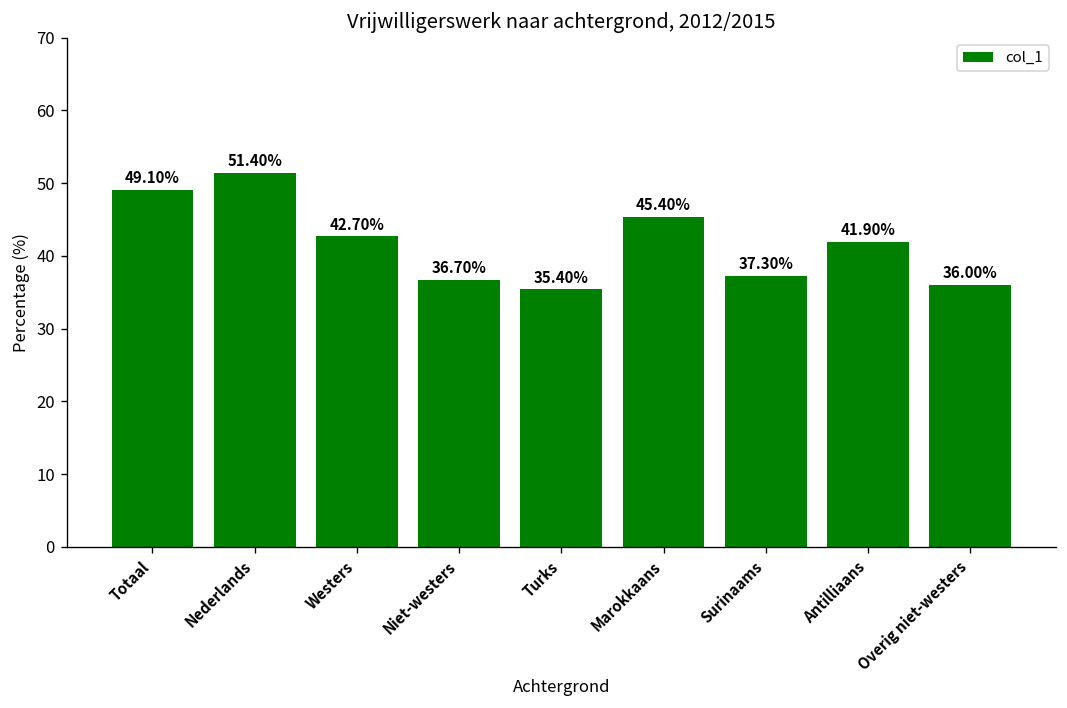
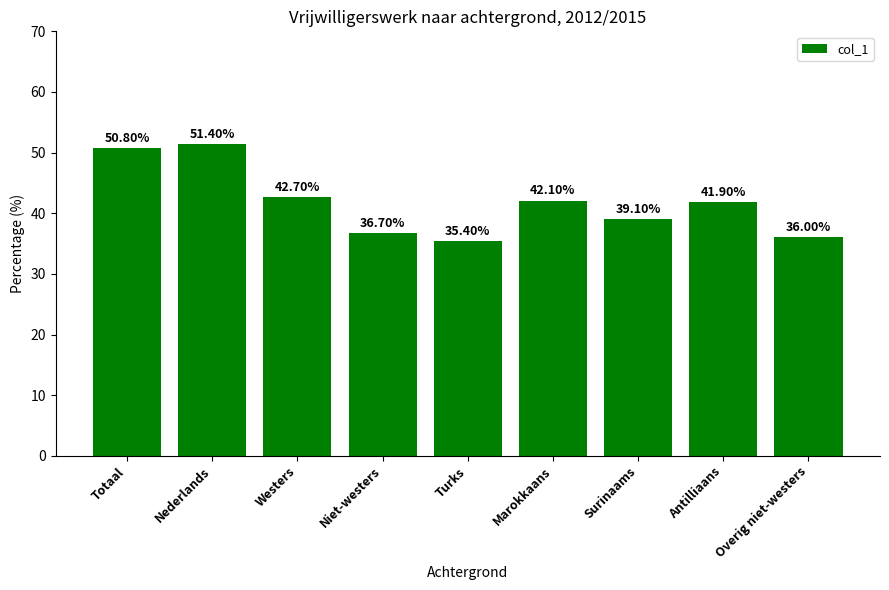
  {
-   "Totaal": "49.10%",
+   "Totaal": "50.80%",
    "Nederlands": "51.40%",
    "Westers": "42.70%",
    "Niet-westers": "36.70%",
    "Turks": "35.40%",
-   "Marokkaans": "45.40%",
-   "Surinaams": "37.30%",
+   "Marokkaans": "42.10%",
+   "Surinaams": "39.10%",
    "Antilliaans": "41.90%",
    "Overig niet-westers": "36.00%"
  }
